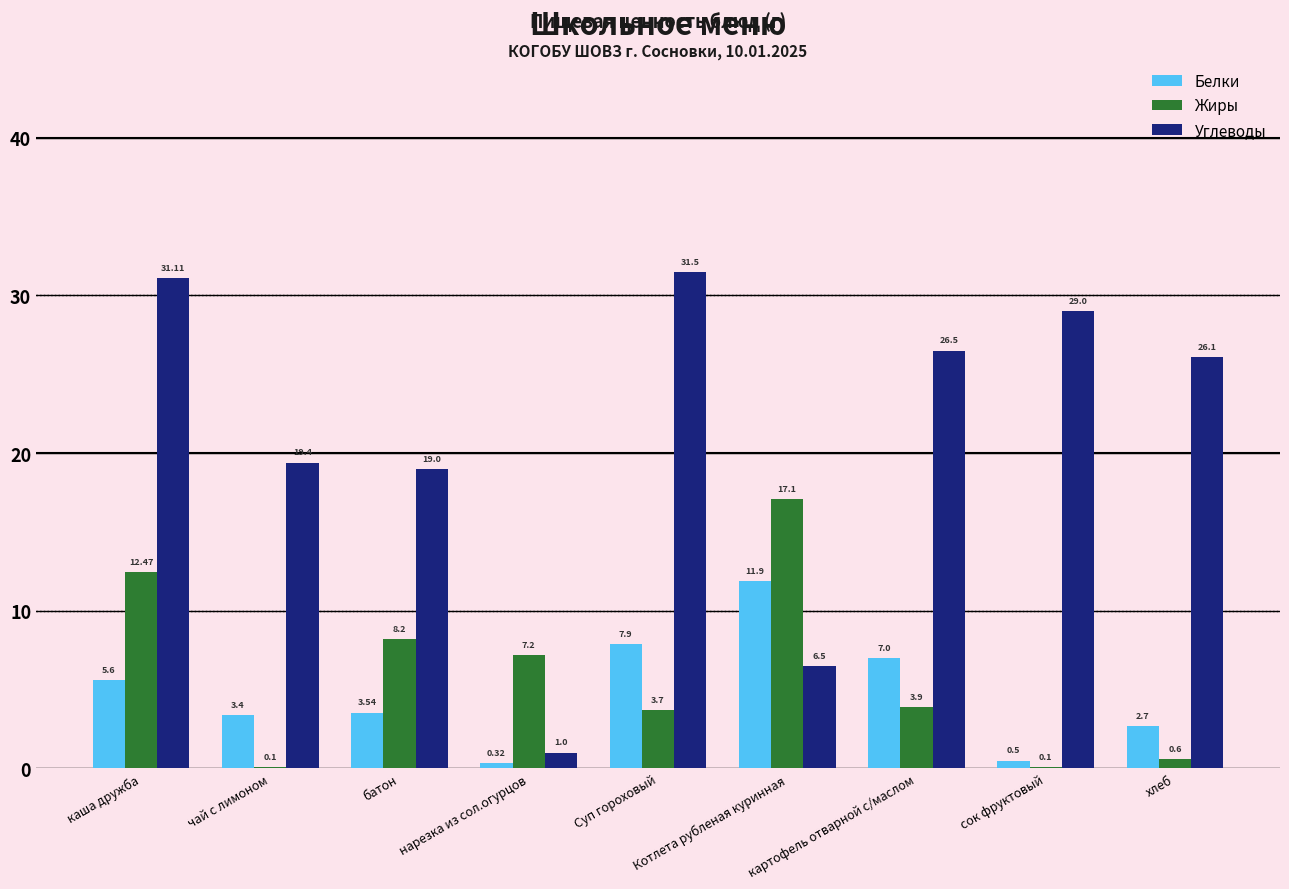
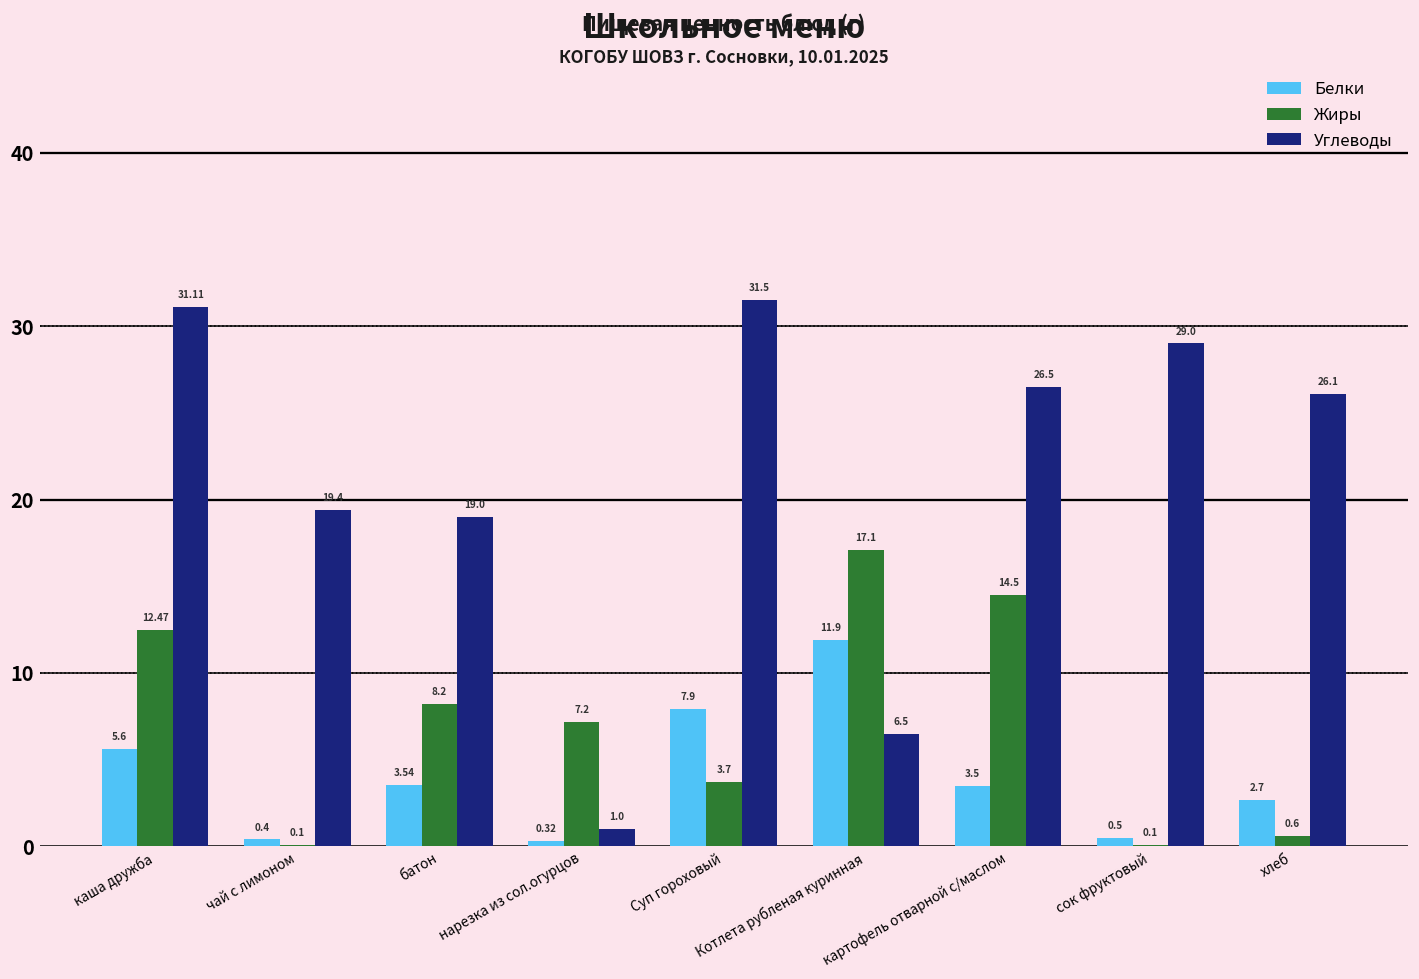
  {
    "Белки": {
      "каша дружба": 5.6,
-     "чай с лимоном": 3.4,
+     "чай с лимоном": 0.4,
      "батон": 3.54,
      "нарезка из сол.огурцов": 0.32,
      "Суп гороховый": 7.9,
      "Котлета рубленая куринная": 11.9,
-     "картофель отварной с/маслом": 7.0,
+     "картофель отварной с/маслом": 3.5,
      "сок фруктовый": 0.5,
      "хлеб": 2.7
    },
    "Жиры": {
      "каша дружба": 12.47,
      "чай с лимоном": 0.1,
      "батон": 8.2,
      "нарезка из сол.огурцов": 7.2,
      "Суп гороховый": 3.7,
      "Котлета рубленая куринная": 17.1,
-     "картофель отварной с/маслом": 3.9,
+     "картофель отварной с/маслом": 14.5,
      "сок фруктовый": 0.1,
      "хлеб": 0.6
    },
    "Углеводы": {
      "каша дружба": 31.11,
      "чай с лимоном": 19.4,
      "батон": 19.0,
      "нарезка из сол.огурцов": 1.0,
      "Суп гороховый": 31.5,
      "Котлета рубленая куринная": 6.5,
      "картофель отварной с/маслом": 26.5,
      "сок фруктовый": 29.0,
      "хлеб": 26.1
    }
  }
